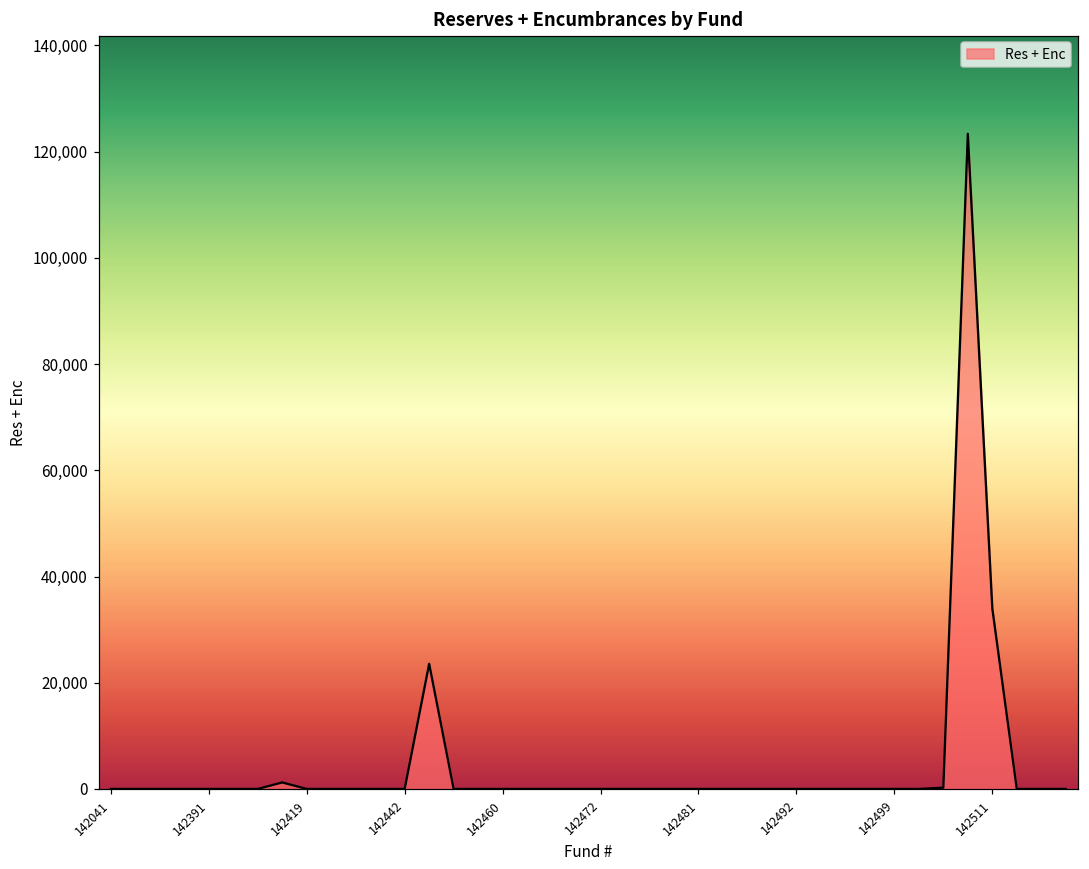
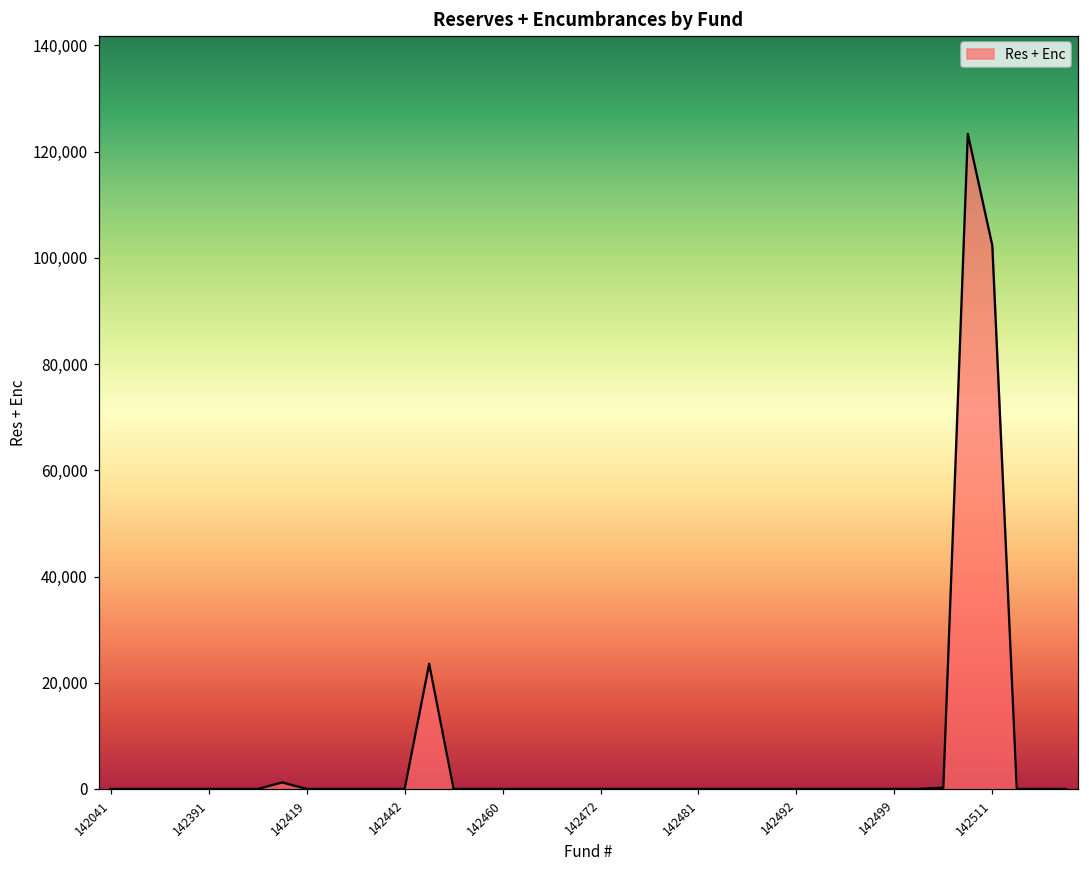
  {
    "142041": "0",
    "142391": "0",
    "142419": "0",
    "142442": "0",
    "142460": "0",
    "142472": "0",
    "142481": "0",
    "142492": "0",
    "142499": "0",
-   "142511": "34,000"
+   "142511": "102,000"
  }
